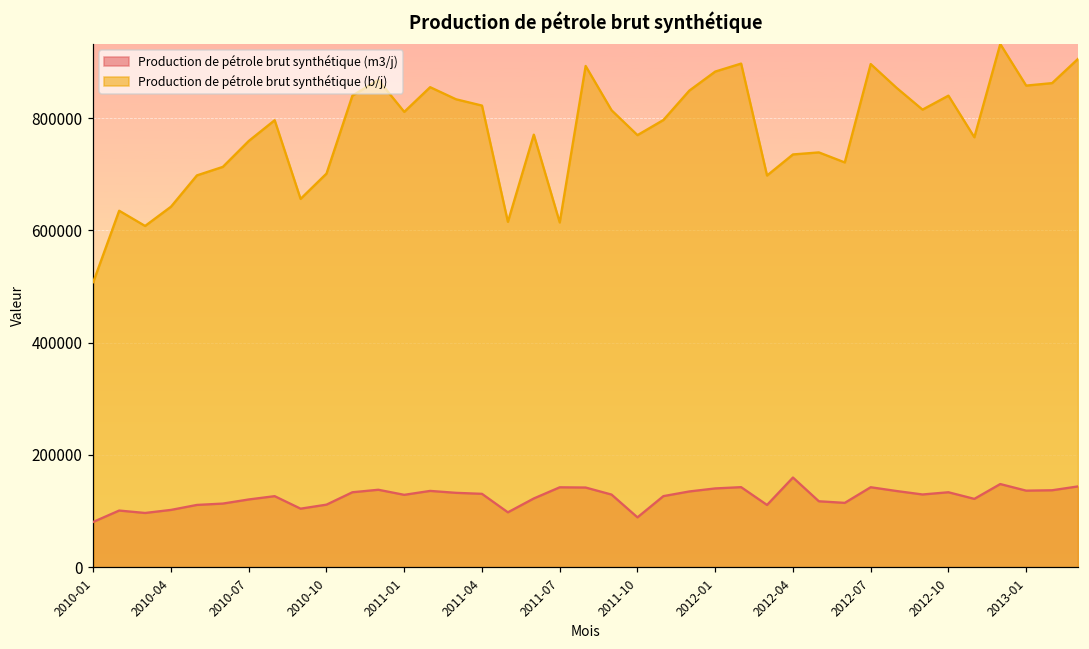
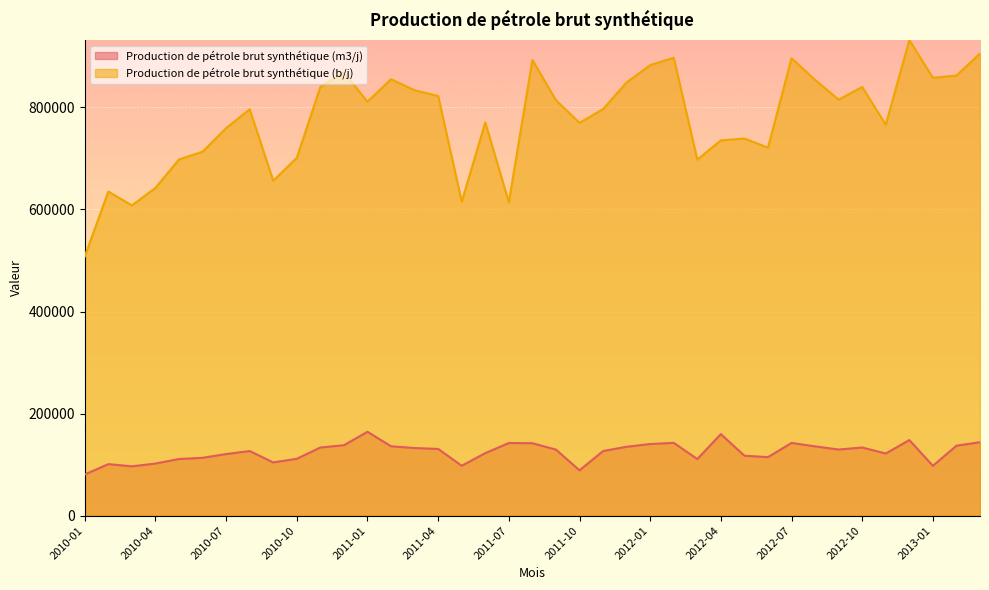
  {
    "Production de pétrole brut synthétique (m3/j)": {
      "2010-01": 80000,
      "2010-04": 100000,
      "2010-07": 120000,
      "2010-10": 110000,
-     "2011-01": 130000,
+     "2011-01": 160000,
      "2011-04": 130000,
      "2011-07": 140000,
      "2011-10": 90000,
      "2012-01": 140000,
      "2012-04": 160000,
      "2012-07": 140000,
      "2012-10": 130000,
-     "2013-01": 140000
+     "2013-01": 100000
    },
    "Production de pétrole brut synthétique (b/j)": {
      "2010-01": 510000,
      "2010-04": 640000,
      "2010-07": 760000,
      "2010-10": 700000,
      "2011-01": 810000,
      "2011-04": 820000,
      "2011-07": 610000,
      "2011-10": 770000,
      "2012-01": 880000,
      "2012-04": 740000,
      "2012-07": 900000,
      "2012-10": 840000,
      "2013-01": 860000
    }
  }
